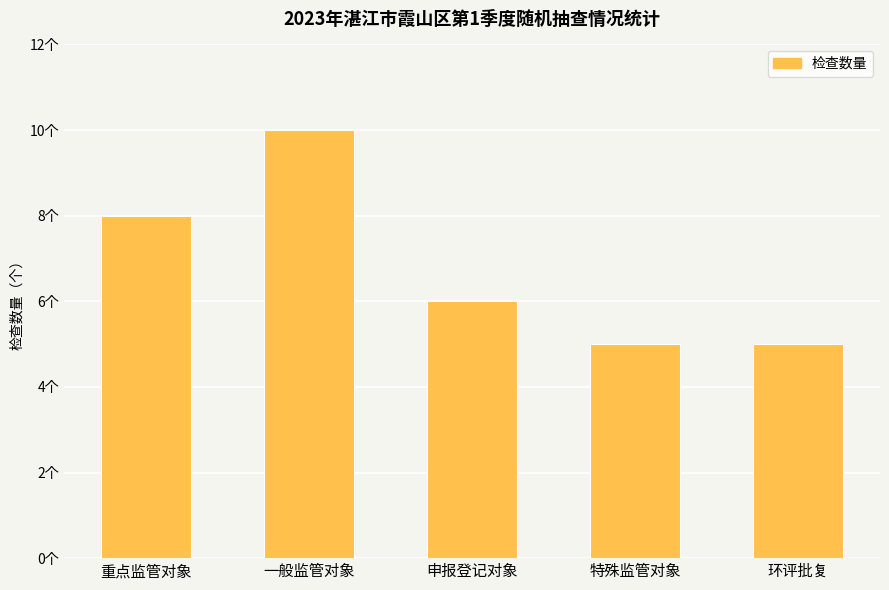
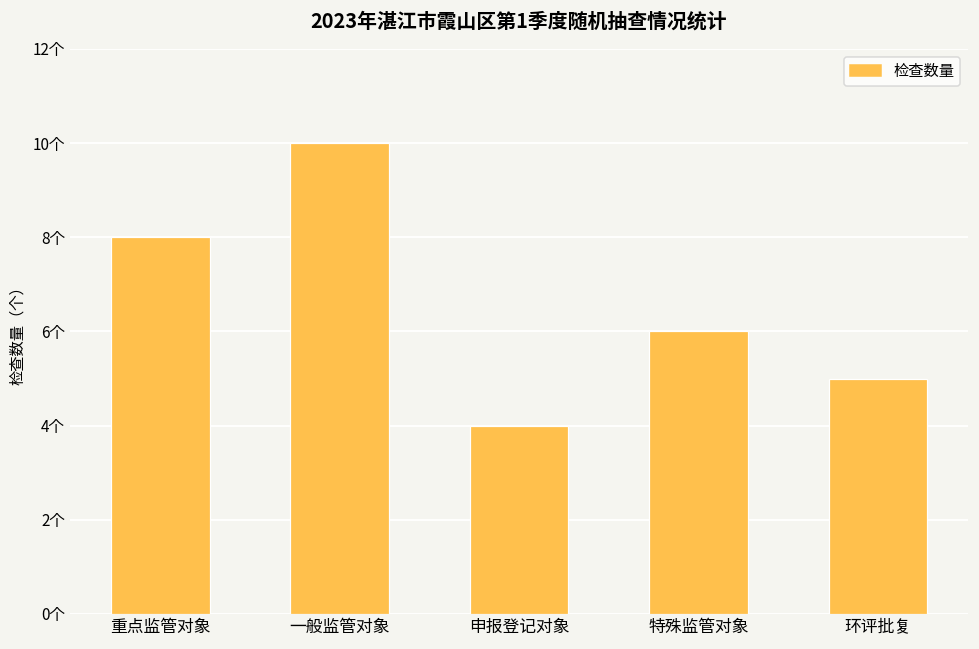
  {
    "重点监管对象": "8个",
    "一般监管对象": "10个",
-   "申报登记对象": "6个",
-   "特殊监管对象": "5个",
+   "申报登记对象": "4个",
+   "特殊监管对象": "6个",
    "环评批复": "5个"
  }
